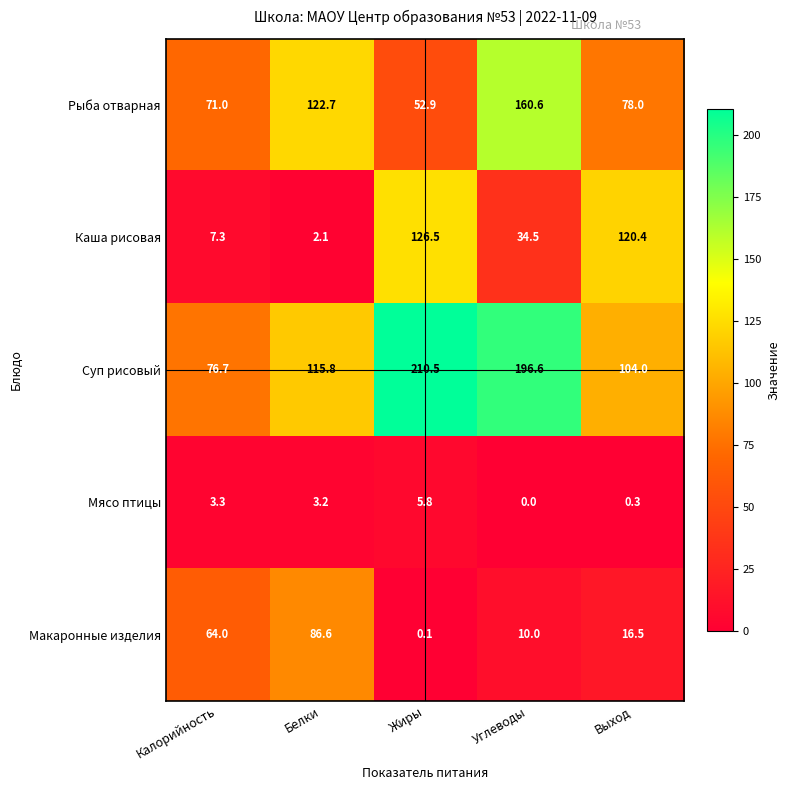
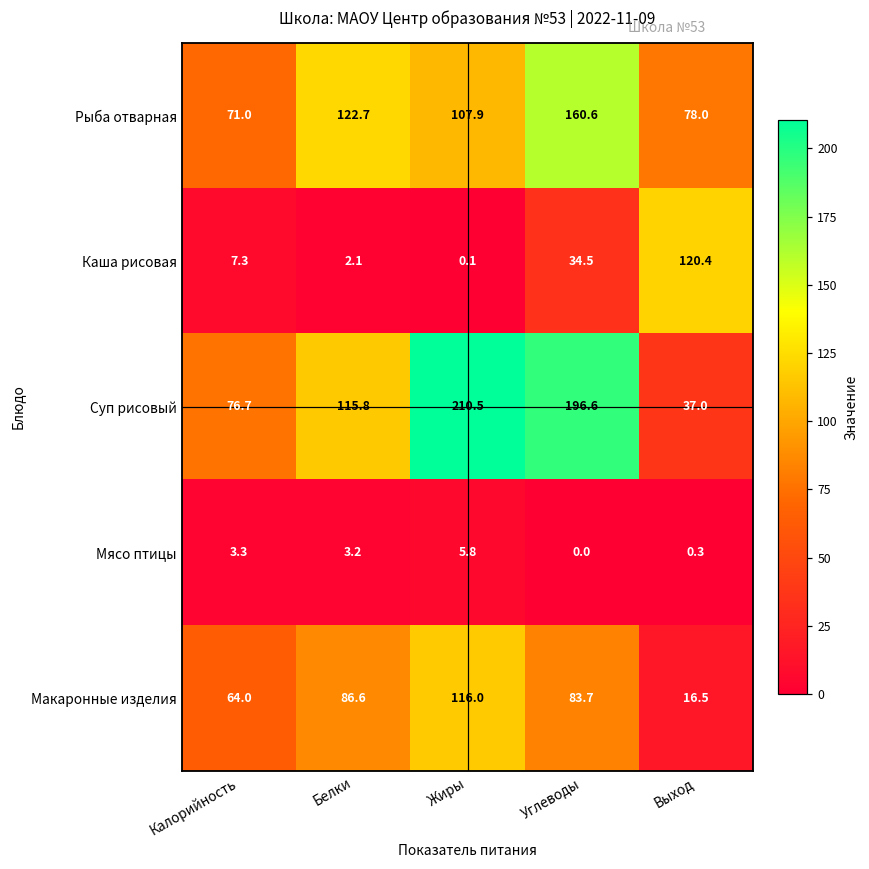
  {
    "Рыба отварная": {
      "Калорийность": 71.0,
      "Белки": 122.7,
-     "Жиры": 52.9,
+     "Жиры": 107.9,
      "Углеводы": 160.6,
      "Выход": 78.0
    },
    "Каша рисовая": {
      "Калорийность": 7.3,
      "Белки": 2.1,
-     "Жиры": 126.5,
+     "Жиры": 0.1,
      "Углеводы": 34.5,
      "Выход": 120.4
    },
    "Суп рисовый": {
      "Калорийность": 76.7,
      "Белки": 115.8,
      "Жиры": 210.5,
      "Углеводы": 196.6,
-     "Выход": 104.0
+     "Выход": 37.0
    },
    "Мясо птицы": {
      "Калорийность": 3.3,
      "Белки": 3.2,
      "Жиры": 5.8,
      "Углеводы": 0.0,
      "Выход": 0.3
    },
    "Макаронные изделия": {
      "Калорийность": 64.0,
      "Белки": 86.6,
-     "Жиры": 0.1,
-     "Углеводы": 10.0,
+     "Жиры": 116.0,
+     "Углеводы": 83.7,
      "Выход": 16.5
    }
  }
